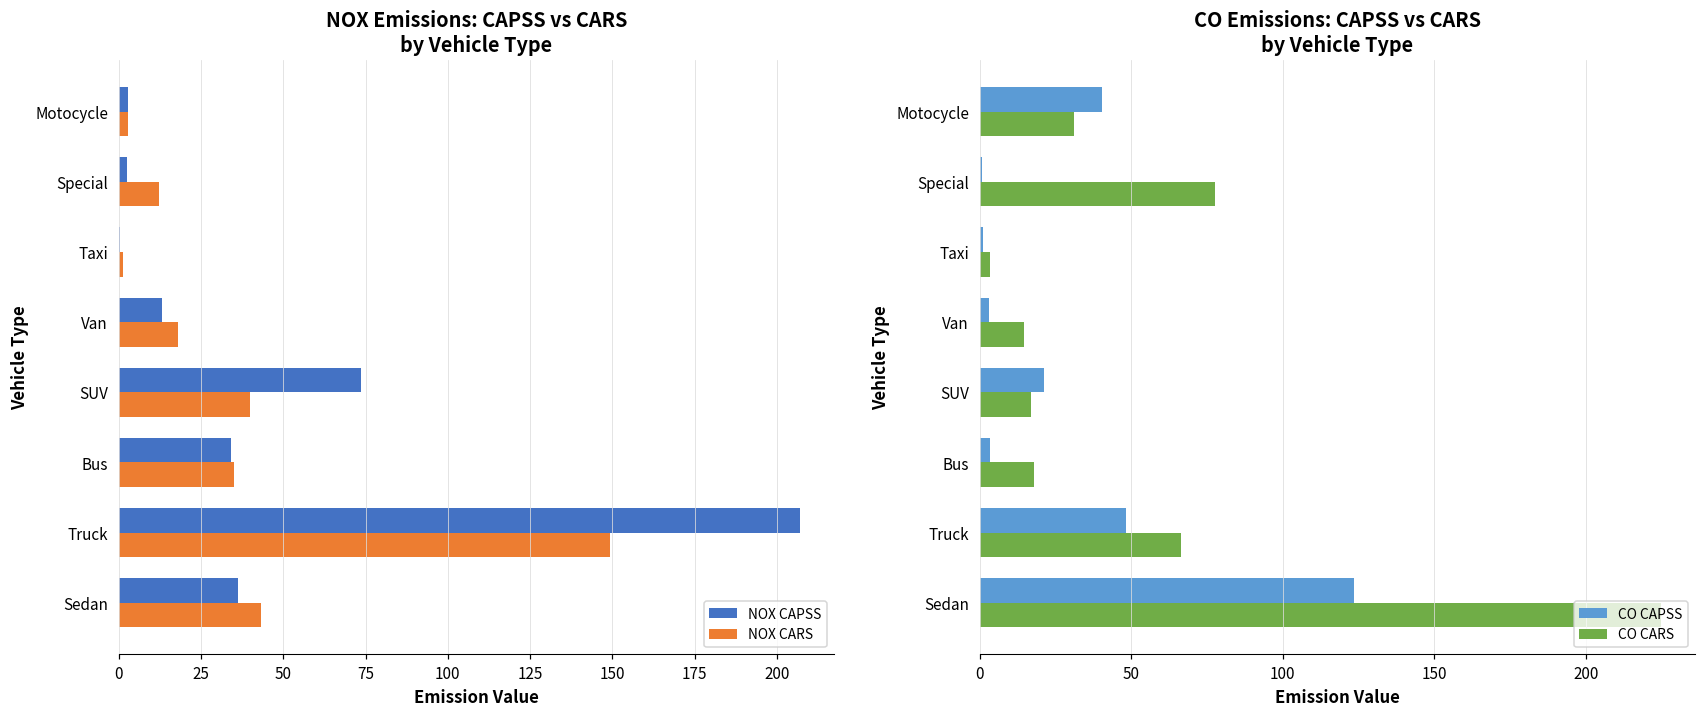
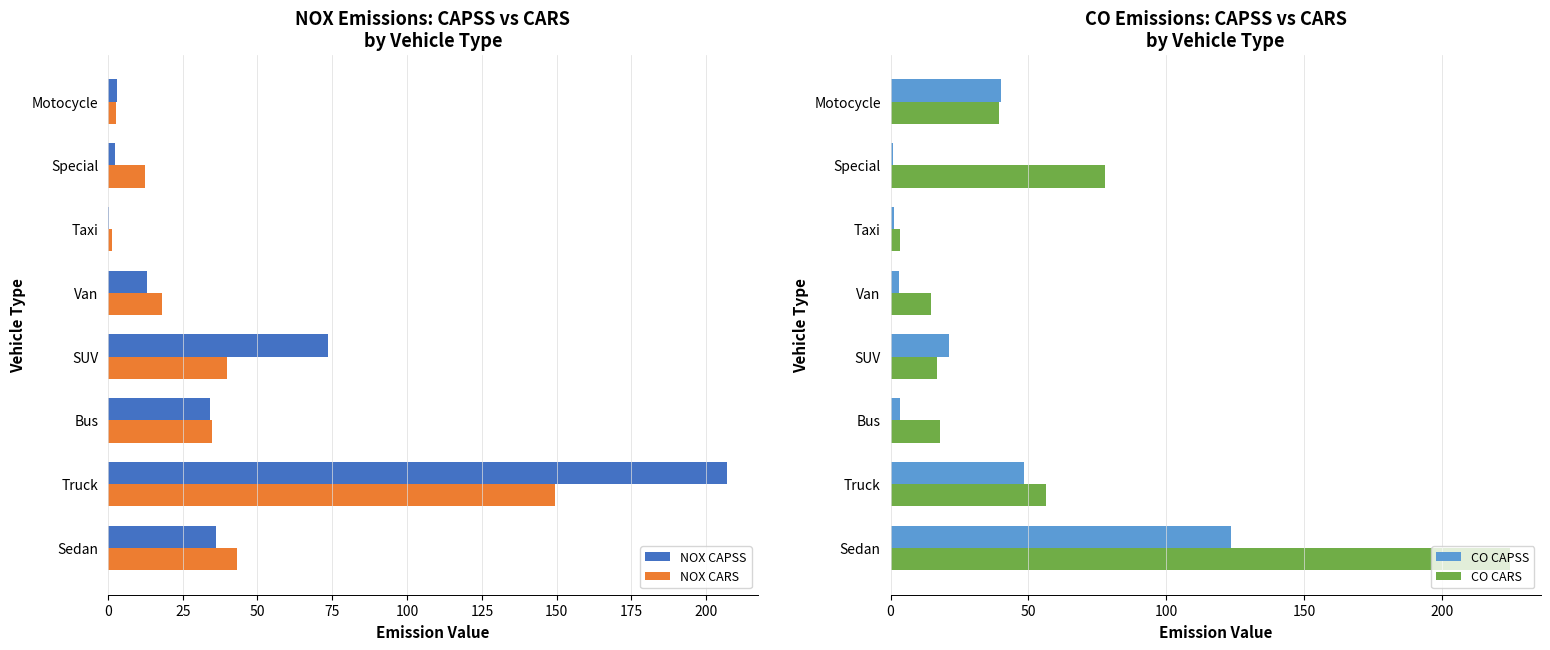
  {
    "NOX Emissions: CAPSS vs CARS by Vehicle Type": {
      "NOX CAPSS": {
        "Motocycle": 3,
        "Special": 2,
        "Van": 13,
        "SUV": 74,
        "Bus": 34,
        "Truck": 207,
        "Sedan": 36
      },
      "NOX CARS": {
        "Motocycle": 3,
        "Special": 12,
        "Taxi": 1,
        "Van": 18,
        "SUV": 40,
        "Bus": 35,
        "Truck": 149,
        "Sedan": 43
      }
    },
    "CO Emissions: CAPSS vs CARS by Vehicle Type": {
      "CO CAPSS": {
        "Motocycle": 40,
        "Taxi": 1,
        "Van": 3,
        "SUV": 21,
        "Bus": 4,
        "Truck": 48,
        "Sedan": 124
      },
      "CO CARS": {
-       "Motocycle": 31,
+       "Motocycle": 39,
        "Special": 78,
        "Taxi": 4,
        "Van": 15,
        "SUV": 17,
        "Bus": 18,
-       "Truck": 66
+       "Truck": 56
      }
    }
  }
